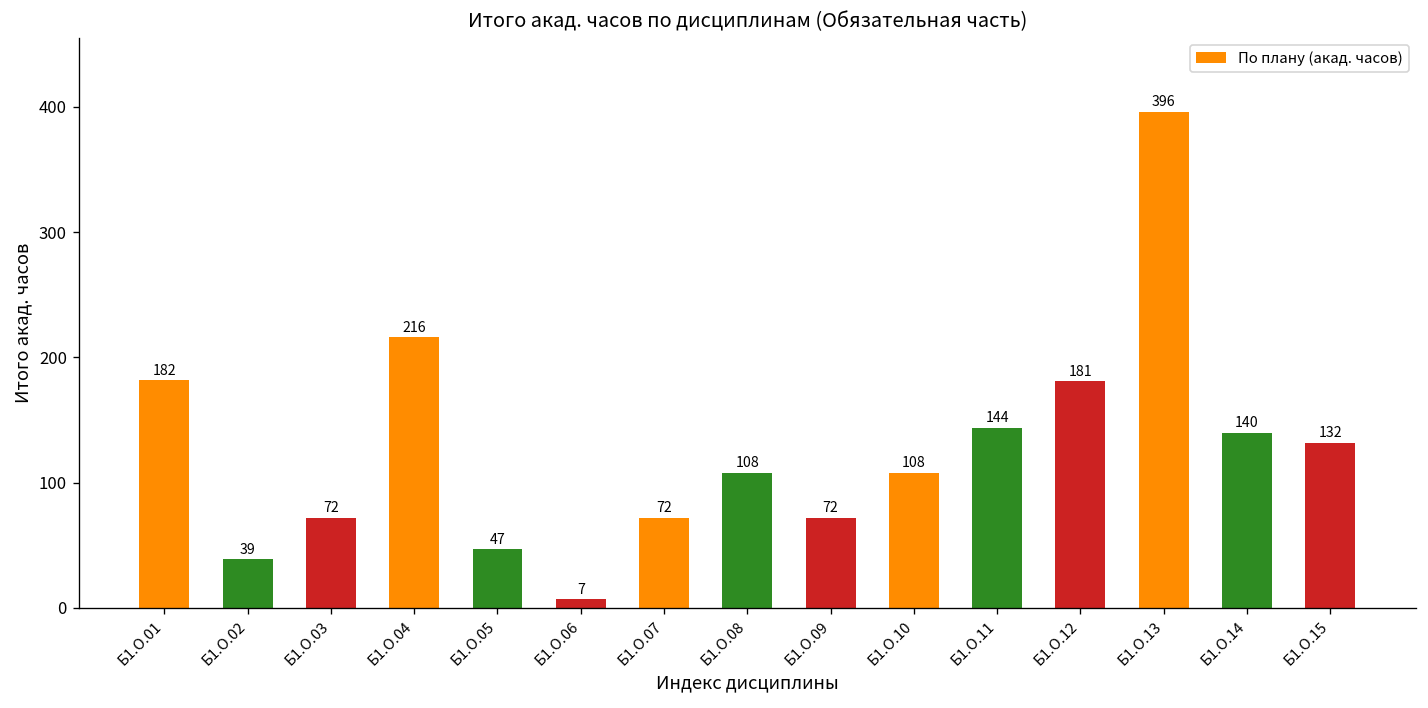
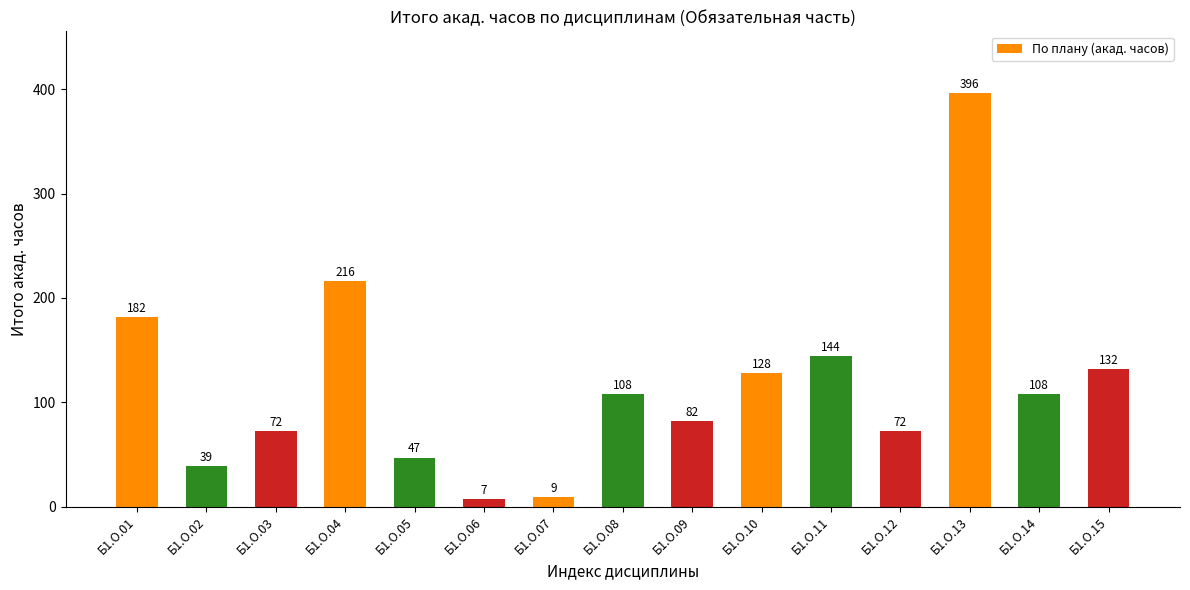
  {
    "Б1.О.01": 182,
    "Б1.О.02": 39,
    "Б1.О.03": 72,
    "Б1.О.04": 216,
    "Б1.О.05": 47,
    "Б1.О.06": 7,
-   "Б1.О.07": 72,
+   "Б1.О.07": 9,
    "Б1.О.08": 108,
-   "Б1.О.09": 72,
-   "Б1.О.10": 108,
+   "Б1.О.09": 82,
+   "Б1.О.10": 128,
    "Б1.О.11": 144,
-   "Б1.О.12": 181,
+   "Б1.О.12": 72,
    "Б1.О.13": 396,
-   "Б1.О.14": 140,
+   "Б1.О.14": 108,
    "Б1.О.15": 132
  }
